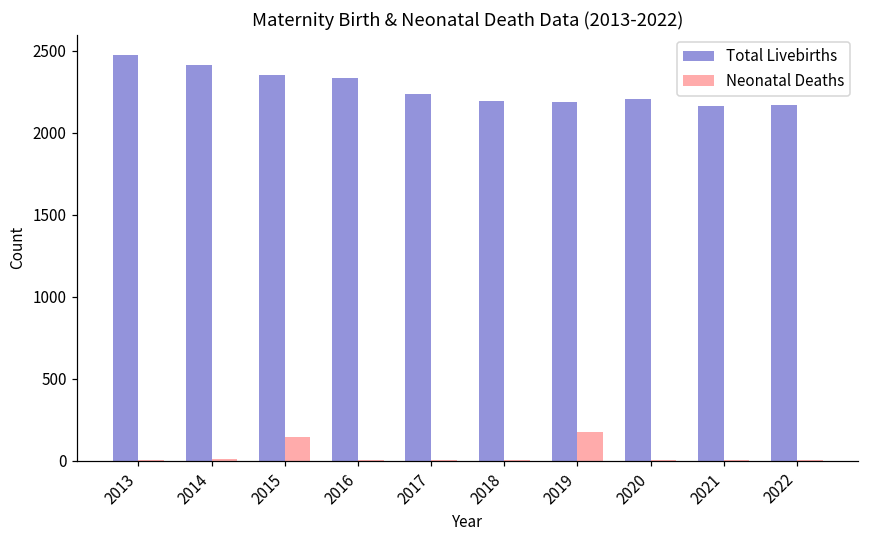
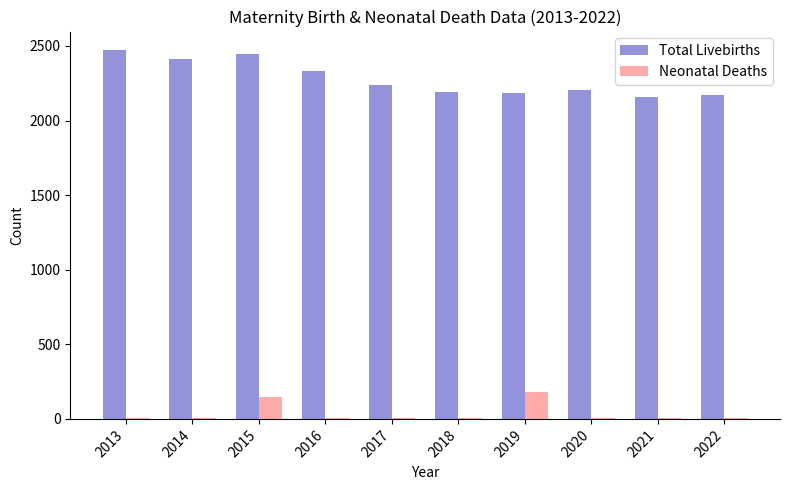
  {
    "Total Livebirths": {
      "2013": 2470,
      "2014": 2420,
-     "2015": 2350,
+     "2015": 2450,
      "2016": 2330,
      "2017": 2240,
      "2018": 2190,
      "2019": 2190,
      "2020": 2210,
      "2021": 2160,
      "2022": 2170
    },
    "Neonatal Deaths": {
      "2015": 150,
      "2019": 180
    }
  }
